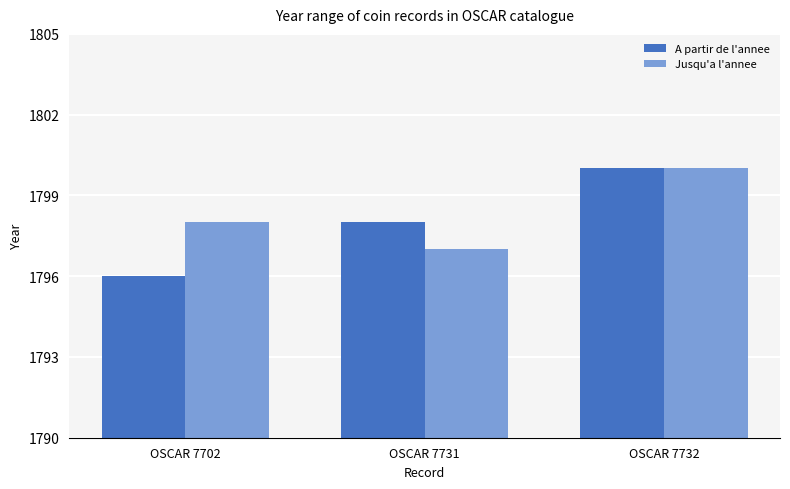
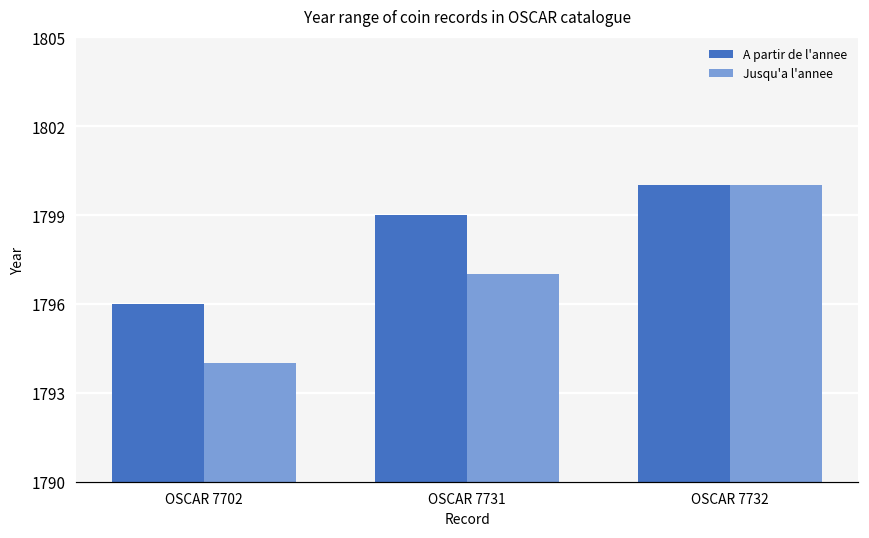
  {
    "A partir de l'annee": {
      "OSCAR 7702": 1796,
-     "OSCAR 7731": 1798,
+     "OSCAR 7731": 1799,
      "OSCAR 7732": 1800
    },
    "Jusqu'a l'annee": {
-     "OSCAR 7702": 1798,
+     "OSCAR 7702": 1794,
      "OSCAR 7731": 1797,
      "OSCAR 7732": 1800
    }
  }
